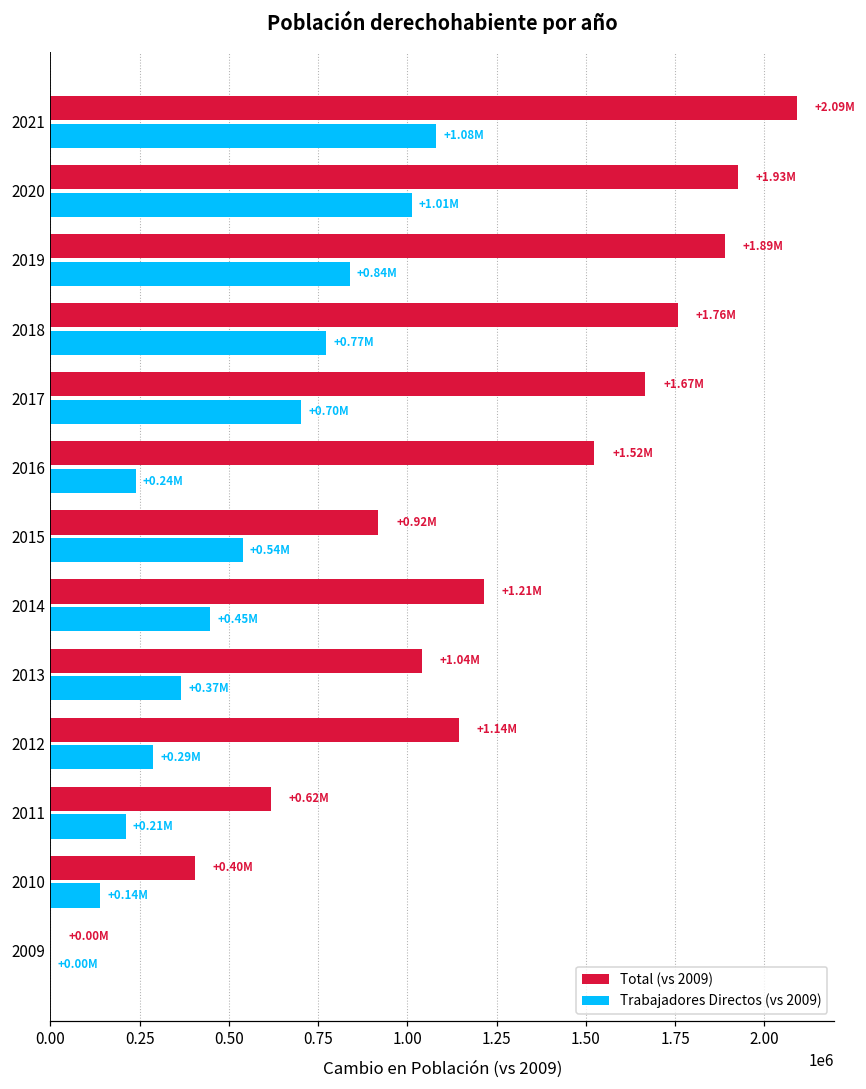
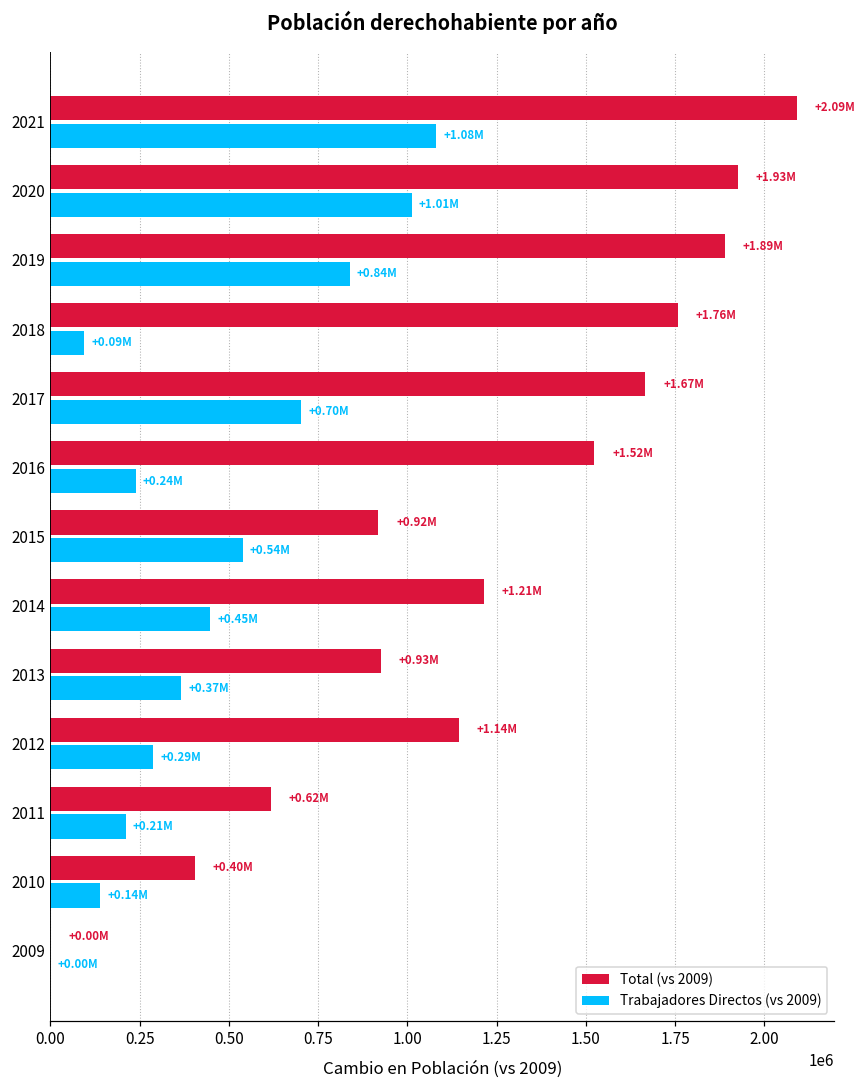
  {
    "Total (vs 2009)": {
      "2021": "+2.09M",
      "2020": "+1.93M",
      "2019": "+1.89M",
      "2018": "+1.76M",
      "2017": "+1.67M",
      "2016": "+1.52M",
      "2015": "+0.92M",
      "2014": "+1.21M",
-     "2013": "+1.04M",
+     "2013": "+0.93M",
      "2012": "+1.14M",
      "2011": "+0.62M",
      "2010": "+0.40M",
      "2009": "+0.00M"
    },
    "Trabajadores Directos (vs 2009)": {
      "2021": "+1.08M",
      "2020": "+1.01M",
      "2019": "+0.84M",
-     "2018": "+0.77M",
+     "2018": "+0.09M",
      "2017": "+0.70M",
      "2016": "+0.24M",
      "2015": "+0.54M",
      "2014": "+0.45M",
      "2013": "+0.37M",
      "2012": "+0.29M",
      "2011": "+0.21M",
      "2010": "+0.14M",
      "2009": "+0.00M"
    }
  }
